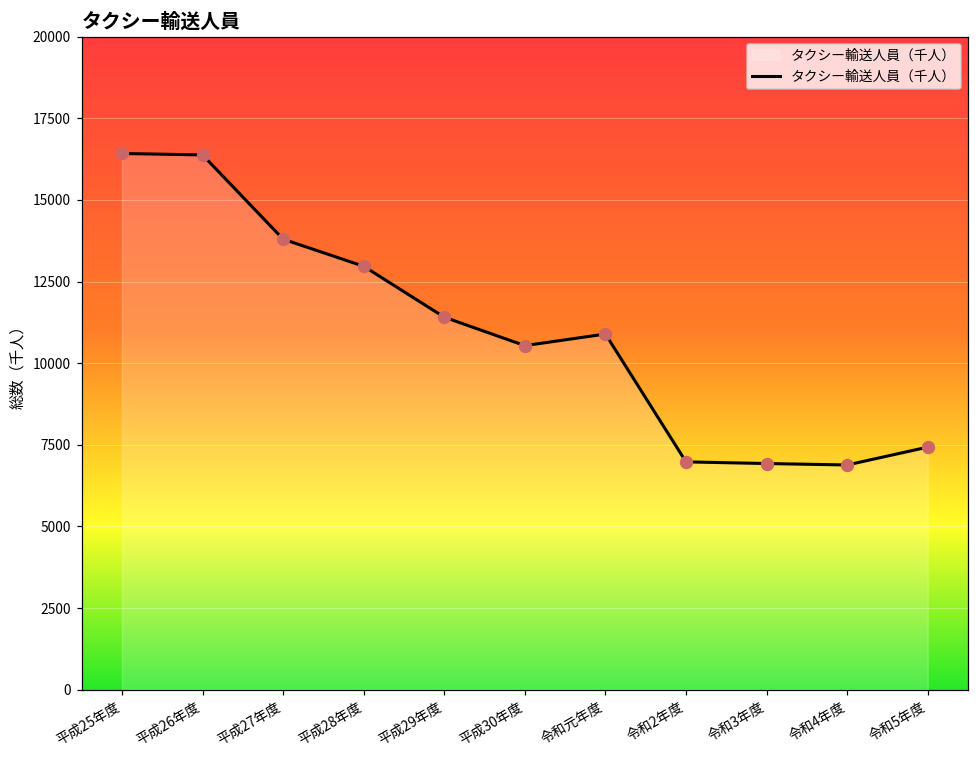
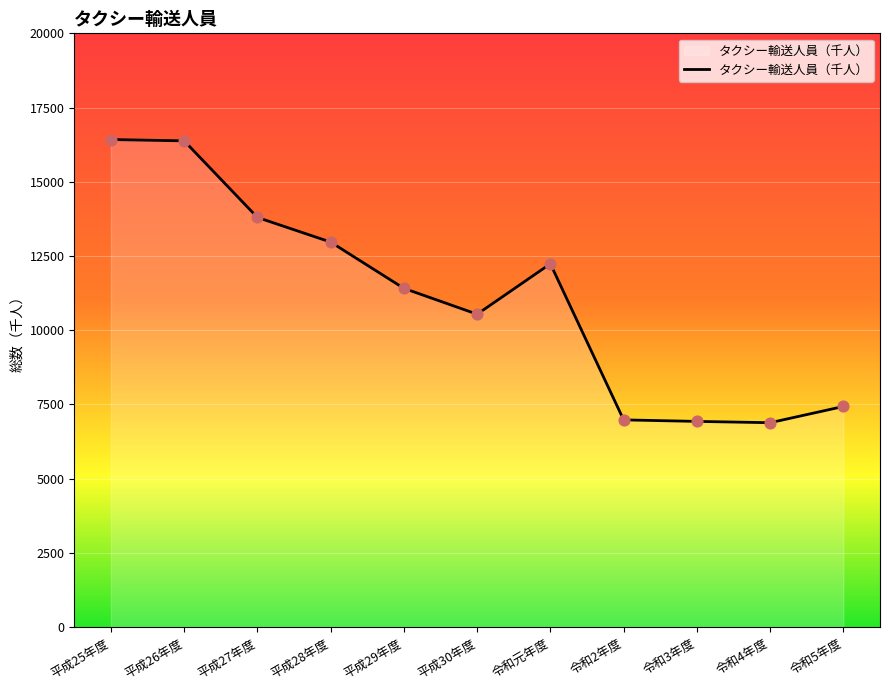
  {
    "平成25年度": 16400,
    "平成26年度": 16400,
    "平成27年度": 13800,
    "平成28年度": 13000,
    "平成29年度": 11400,
    "平成30年度": 10500,
-   "令和元年度": 10900,
+   "令和元年度": 12200,
    "令和2年度": 7000,
    "令和3年度": 6900,
    "令和4年度": 6900,
    "令和5年度": 7400
  }
